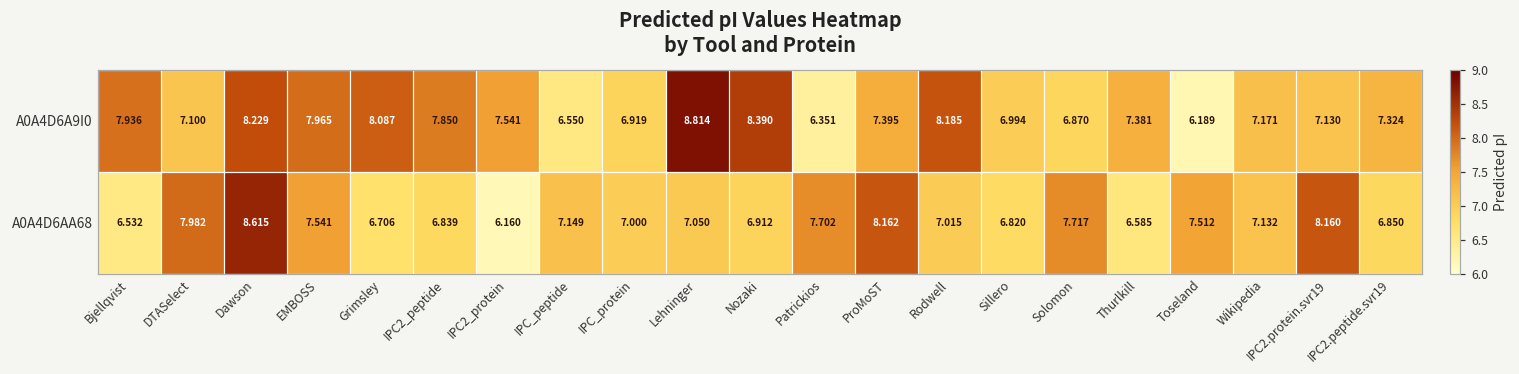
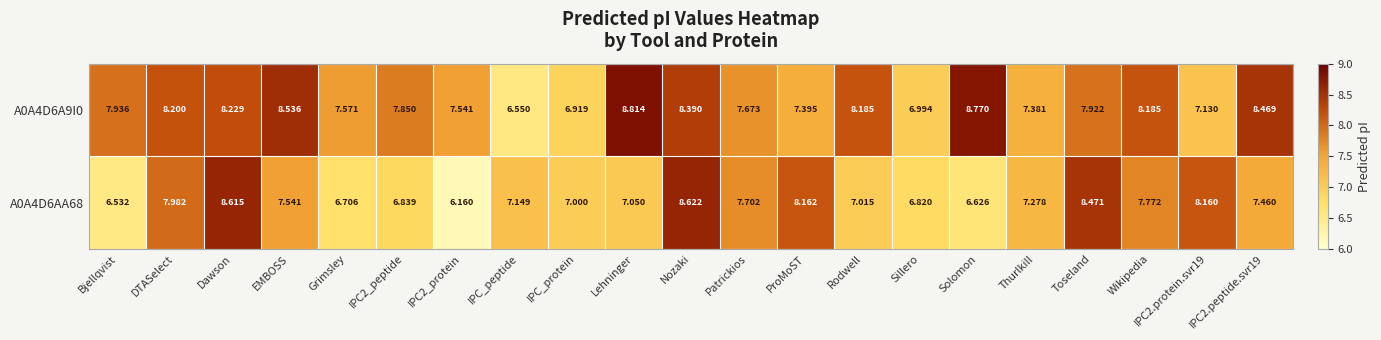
  {
    "A0A4D6A9I0": {
      "Bjellqvist": 7.936,
-     "DTASelect": 7.100,
+     "DTASelect": 8.200,
      "Dawson": 8.229,
-     "EMBOSS": 7.965,
-     "Grimsley": 8.087,
+     "EMBOSS": 8.536,
+     "Grimsley": 7.571,
      "IPC2_peptide": 7.850,
      "IPC2_protein": 7.541,
      "IPC_peptide": 6.550,
      "IPC_protein": 6.919,
      "Lehninger": 8.814,
      "Nozaki": 8.390,
-     "Patrickios": 6.351,
+     "Patrickios": 7.673,
      "ProMoST": 7.395,
      "Rodwell": 8.185,
      "Sillero": 6.994,
-     "Solomon": 6.870,
+     "Solomon": 8.770,
      "Thurlkill": 7.381,
-     "Toseland": 6.189,
-     "Wikipedia": 7.171,
+     "Toseland": 7.922,
+     "Wikipedia": 8.185,
      "IPC2.protein.svr19": 7.130,
-     "IPC2.peptide.svr19": 7.324
+     "IPC2.peptide.svr19": 8.469
    },
    "A0A4D6AA68": {
      "Bjellqvist": 6.532,
      "DTASelect": 7.982,
      "Dawson": 8.615,
      "EMBOSS": 7.541,
      "Grimsley": 6.706,
      "IPC2_peptide": 6.839,
      "IPC2_protein": 6.160,
      "IPC_peptide": 7.149,
      "IPC_protein": 7.000,
      "Lehninger": 7.050,
-     "Nozaki": 6.912,
+     "Nozaki": 8.622,
      "Patrickios": 7.702,
      "ProMoST": 8.162,
      "Rodwell": 7.015,
      "Sillero": 6.820,
-     "Solomon": 7.717,
-     "Thurlkill": 6.585,
-     "Toseland": 7.512,
-     "Wikipedia": 7.132,
+     "Solomon": 6.626,
+     "Thurlkill": 7.278,
+     "Toseland": 8.471,
+     "Wikipedia": 7.772,
      "IPC2.protein.svr19": 8.160,
-     "IPC2.peptide.svr19": 6.850
+     "IPC2.peptide.svr19": 7.460
    }
  }
